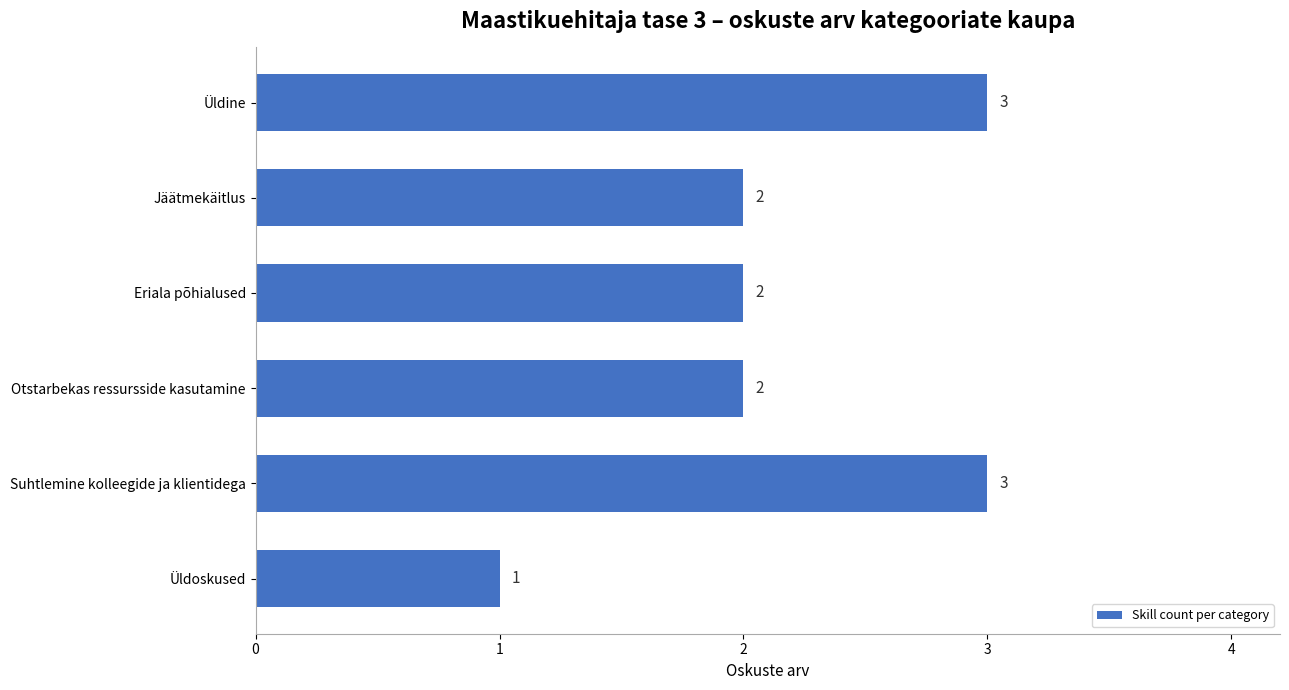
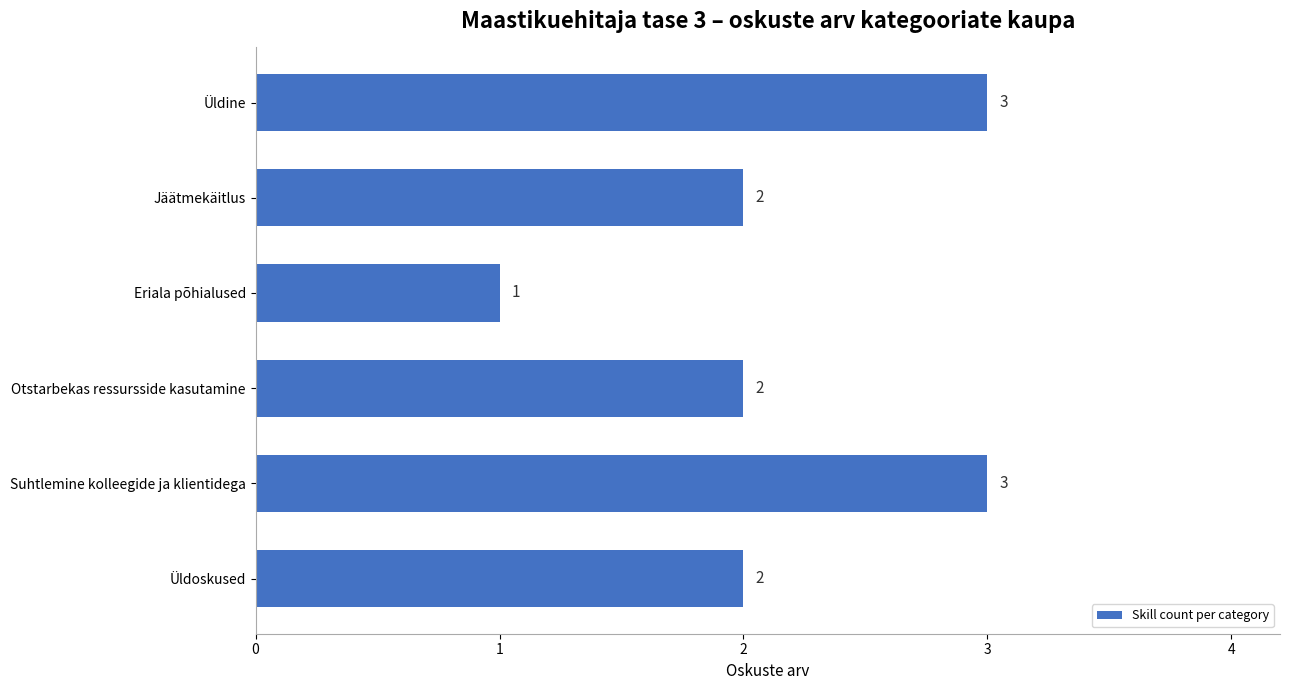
  {
    "Üldine": 3,
    "Jäätmekäitlus": 2,
-   "Eriala põhialused": 2,
+   "Eriala põhialused": 1,
    "Otstarbekas ressursside kasutamine": 2,
    "Suhtlemine kolleegide ja klientidega": 3,
-   "Üldoskused": 1
+   "Üldoskused": 2
  }
